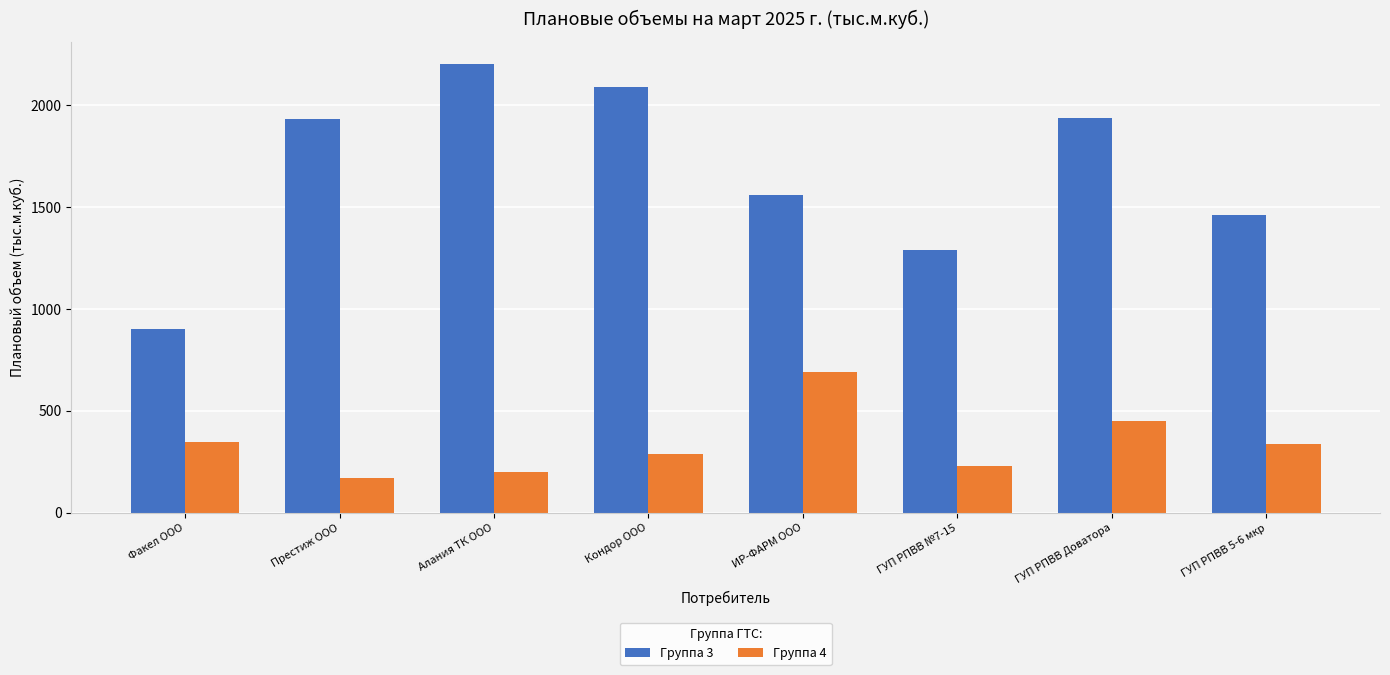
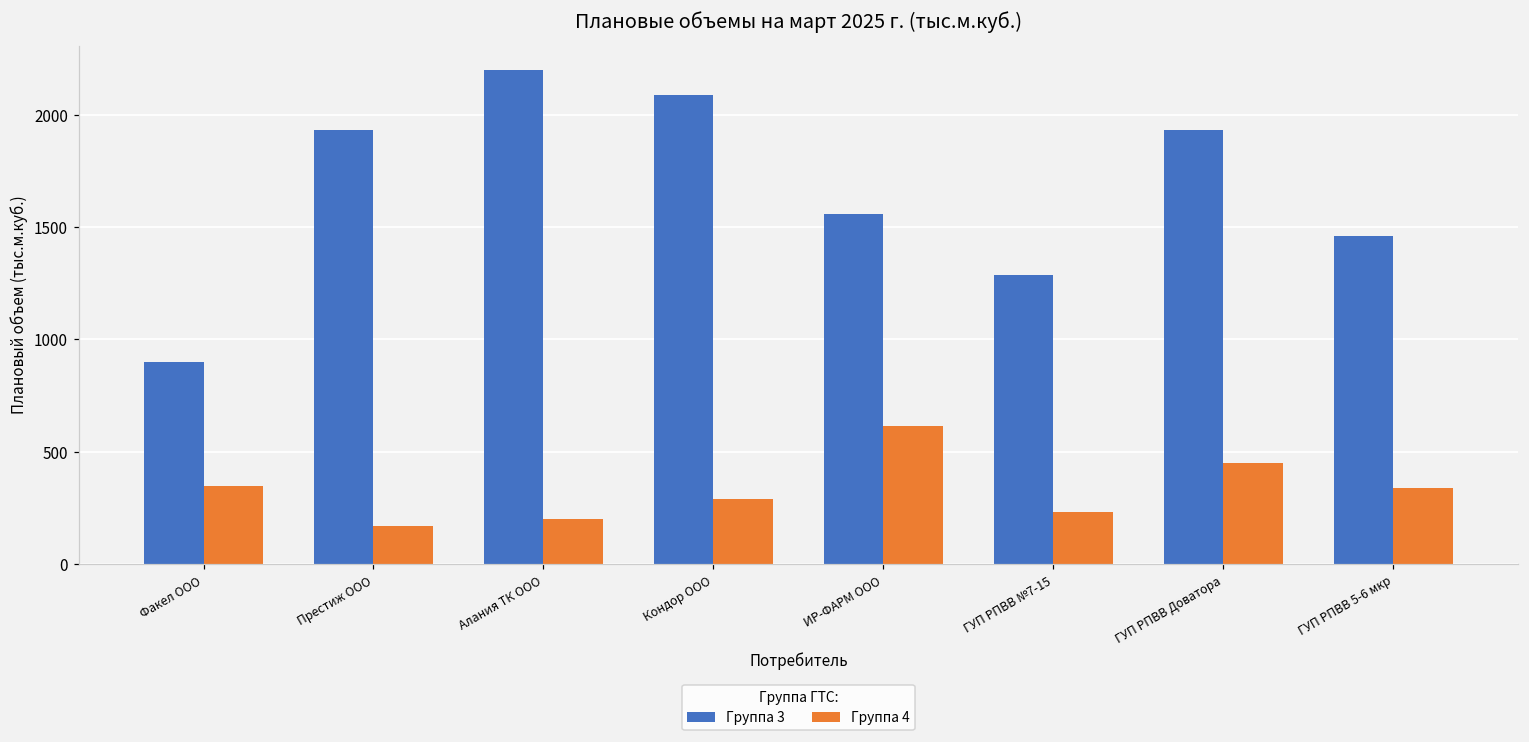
  {
    "Группа 3": {
      "Факел ООО": 900,
      "Престиж ООО": 1930,
      "Алания ТК ООО": 2200,
      "Кондор ООО": 2090,
      "ИР-ФАРМ ООО": 1560,
      "ГУП РПВВ №7-15": 1290,
      "ГУП РПВВ Доватора": 1940,
      "ГУП РПВВ 5-6 мкр": 1460
    },
    "Группа 4": {
      "Факел ООО": 350,
      "Престиж ООО": 170,
      "Алания ТК ООО": 200,
      "Кондор ООО": 290,
-     "ИР-ФАРМ ООО": 690,
+     "ИР-ФАРМ ООО": 620,
      "ГУП РПВВ №7-15": 230,
      "ГУП РПВВ Доватора": 450,
      "ГУП РПВВ 5-6 мкр": 340
    }
  }
